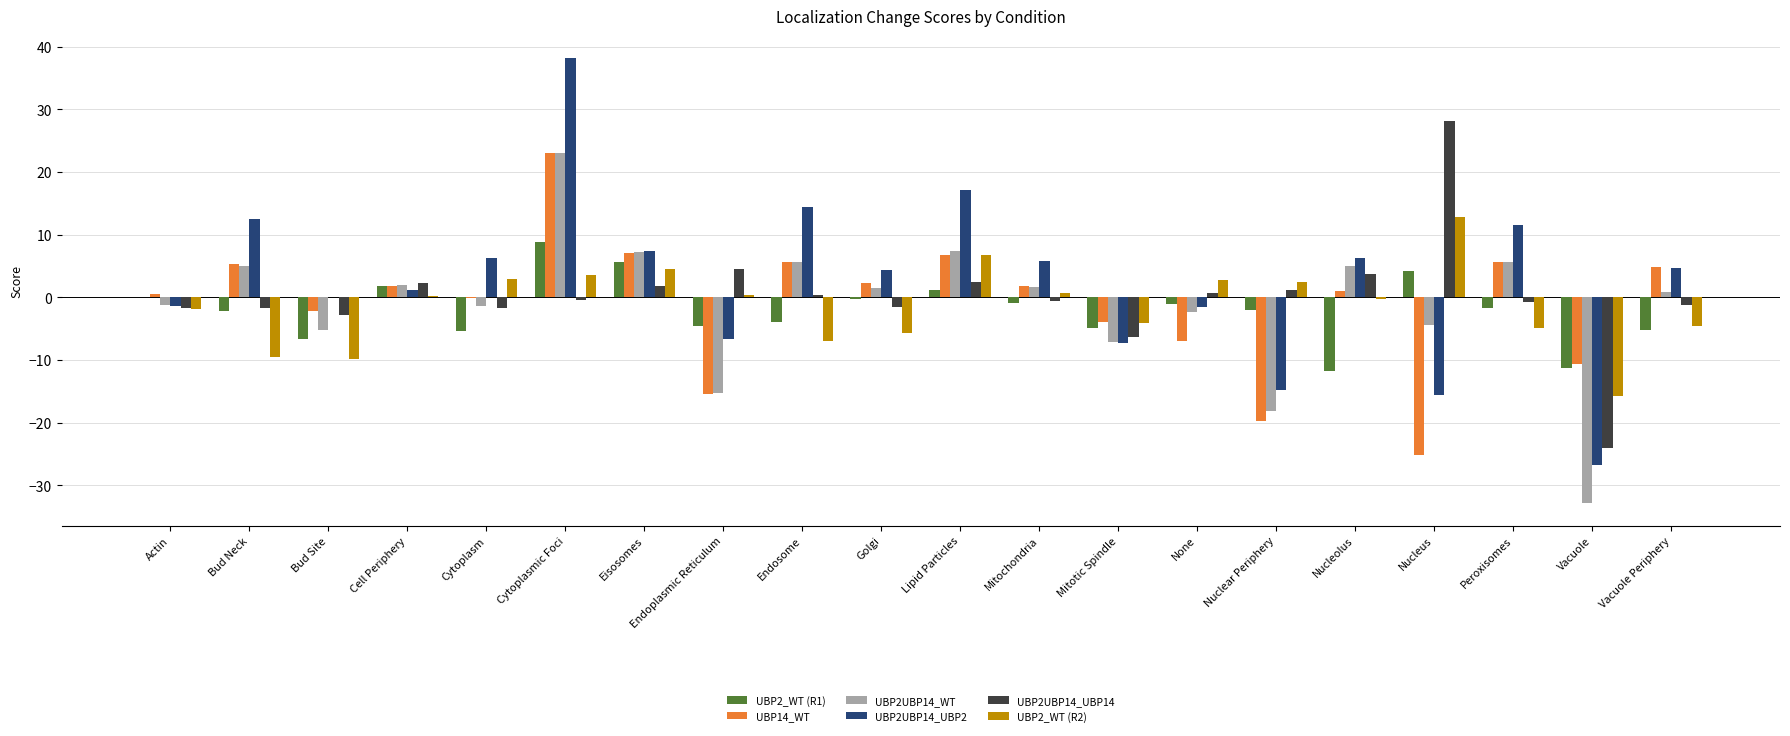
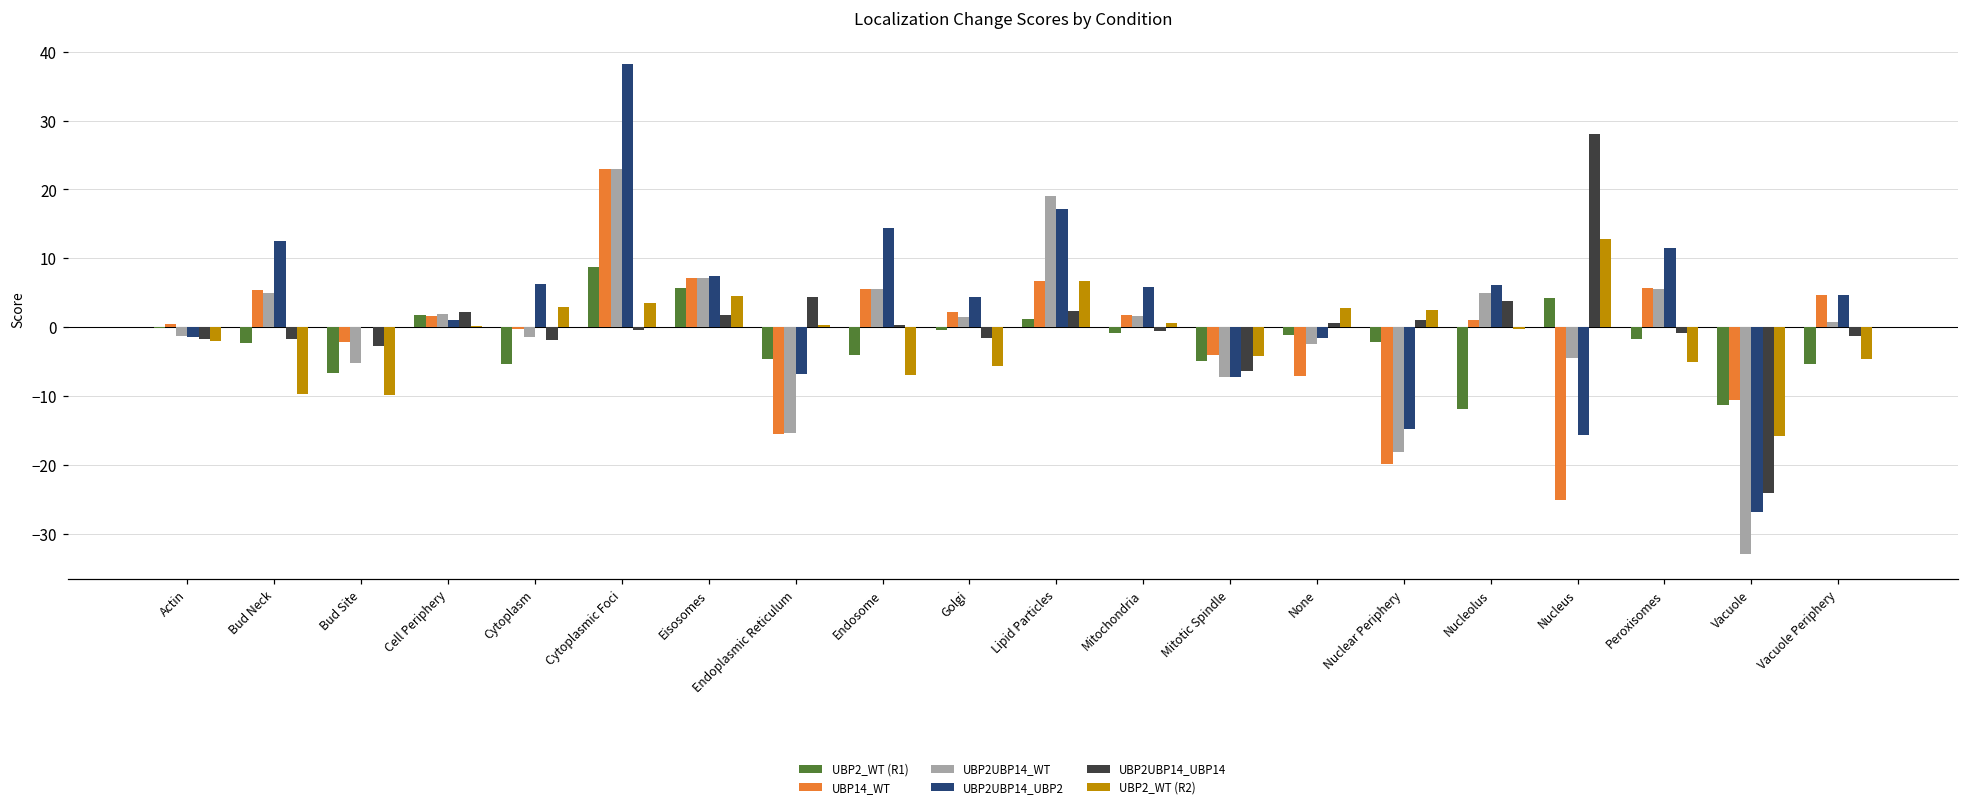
  {
    "UBP2_WT (R1)": {
      "Bud Neck": -2,
      "Bud Site": -7,
      "Cell Periphery": 2,
      "Cytoplasm": -5,
      "Cytoplasmic Foci": 9,
      "Eisosomes": 6,
      "Endoplasmic Reticulum": -5,
      "Endosome": -4,
      "Lipid Particles": 1,
      "Mitochondria": -1,
      "Mitotic Spindle": -5,
      "None": -1,
      "Nuclear Periphery": -2,
      "Nucleolus": -12,
      "Nucleus": 4,
      "Peroxisomes": -2,
      "Vacuole": -11,
      "Vacuole Periphery": -5
    },
    "UBP14_WT": {
      "Actin": 0,
      "Bud Neck": 5,
      "Bud Site": -2,
      "Cell Periphery": 2,
      "Cytoplasmic Foci": 23,
      "Eisosomes": 7,
      "Endoplasmic Reticulum": -16,
      "Endosome": 6,
      "Golgi": 2,
      "Lipid Particles": 7,
      "Mitochondria": 2,
      "Mitotic Spindle": -4,
      "None": -7,
      "Nuclear Periphery": -20,
      "Nucleolus": 1,
      "Nucleus": -25,
      "Peroxisomes": 6,
      "Vacuole": -11,
      "Vacuole Periphery": 5
    },
    "UBP2UBP14_WT": {
      "Actin": -1,
      "Bud Neck": 5,
      "Bud Site": -5,
      "Cell Periphery": 2,
      "Cytoplasm": -1,
      "Cytoplasmic Foci": 23,
      "Eisosomes": 7,
      "Endoplasmic Reticulum": -15,
      "Endosome": 6,
      "Golgi": 2,
-     "Lipid Particles": 7,
+     "Lipid Particles": 19,
      "Mitochondria": 2,
      "Mitotic Spindle": -7,
      "None": -2,
      "Nuclear Periphery": -18,
      "Nucleolus": 5,
      "Nucleus": -4,
      "Peroxisomes": 6,
      "Vacuole": -33,
      "Vacuole Periphery": 1
    },
    "UBP2UBP14_UBP2": {
      "Actin": -1,
      "Bud Neck": 12,
      "Cell Periphery": 1,
      "Cytoplasm": 6,
      "Cytoplasmic Foci": 38,
      "Eisosomes": 7,
      "Endoplasmic Reticulum": -7,
      "Endosome": 14,
      "Golgi": 4,
      "Lipid Particles": 17,
      "Mitochondria": 6,
      "Mitotic Spindle": -7,
      "None": -2,
      "Nuclear Periphery": -15,
      "Nucleolus": 6,
      "Nucleus": -16,
      "Peroxisomes": 11,
      "Vacuole": -27,
      "Vacuole Periphery": 5
    },
    "UBP2UBP14_UBP14": {
      "Actin": -2,
      "Bud Neck": -2,
      "Bud Site": -3,
      "Cell Periphery": 2,
      "Cytoplasm": -2,
      "Cytoplasmic Foci": 0,
      "Eisosomes": 2,
      "Endoplasmic Reticulum": 4,
      "Golgi": -2,
      "Lipid Particles": 2,
      "Mitochondria": -1,
      "Mitotic Spindle": -6,
      "None": 1,
      "Nuclear Periphery": 1,
      "Nucleolus": 4,
      "Nucleus": 28,
      "Peroxisomes": -1,
      "Vacuole": -24,
      "Vacuole Periphery": -1
    },
    "UBP2_WT (R2)": {
      "Actin": -2,
      "Bud Neck": -10,
      "Bud Site": -10,
      "Cytoplasm": 3,
      "Cytoplasmic Foci": 4,
      "Eisosomes": 5,
      "Endosome": -7,
      "Golgi": -6,
      "Lipid Particles": 7,
      "Mitochondria": 1,
      "Mitotic Spindle": -4,
      "None": 3,
      "Nuclear Periphery": 2,
      "Nucleus": 13,
      "Peroxisomes": -5,
      "Vacuole": -16,
      "Vacuole Periphery": -5
    }
  }
